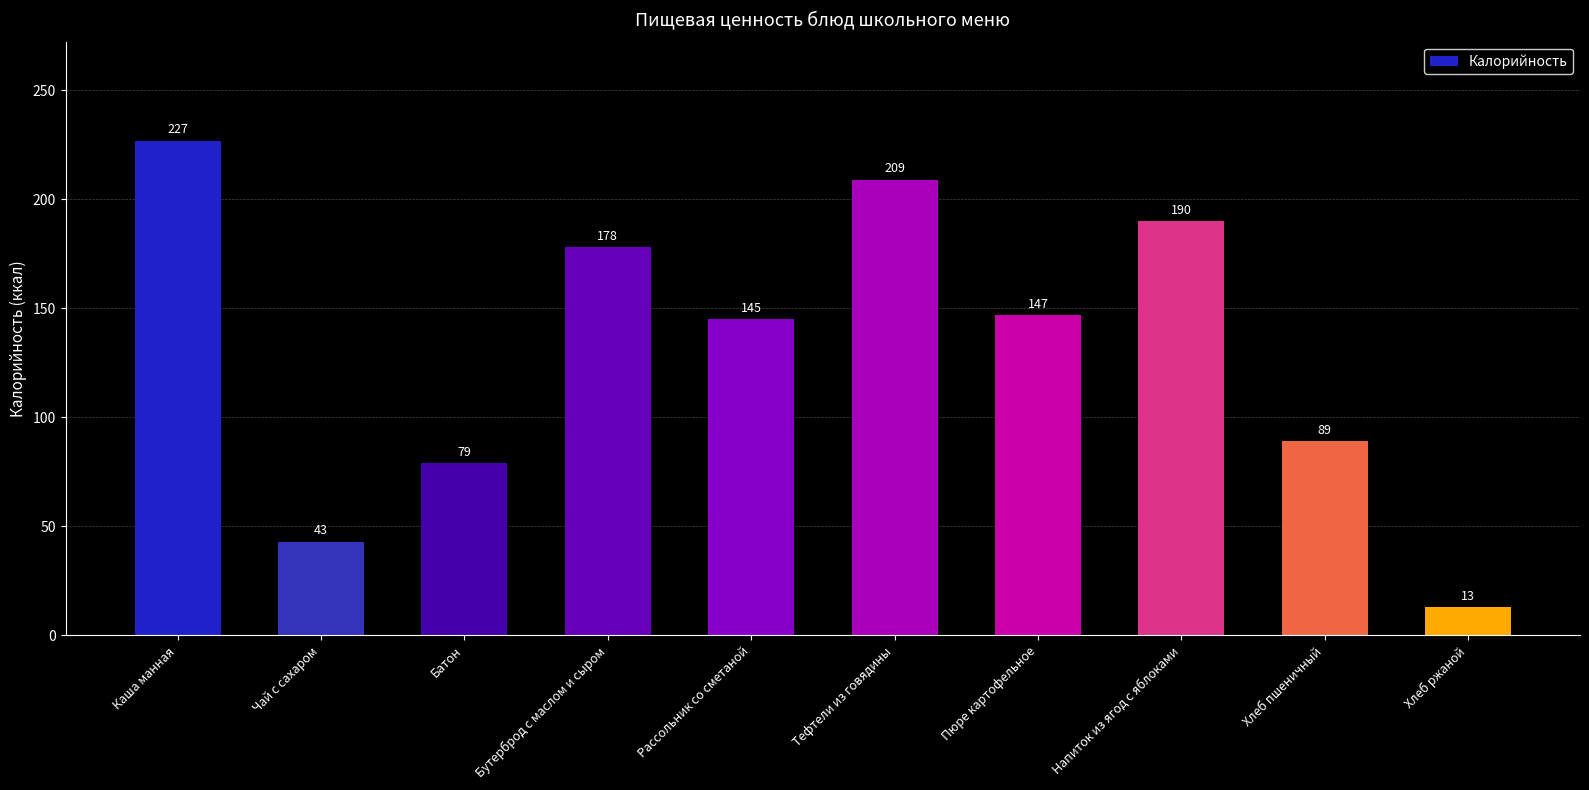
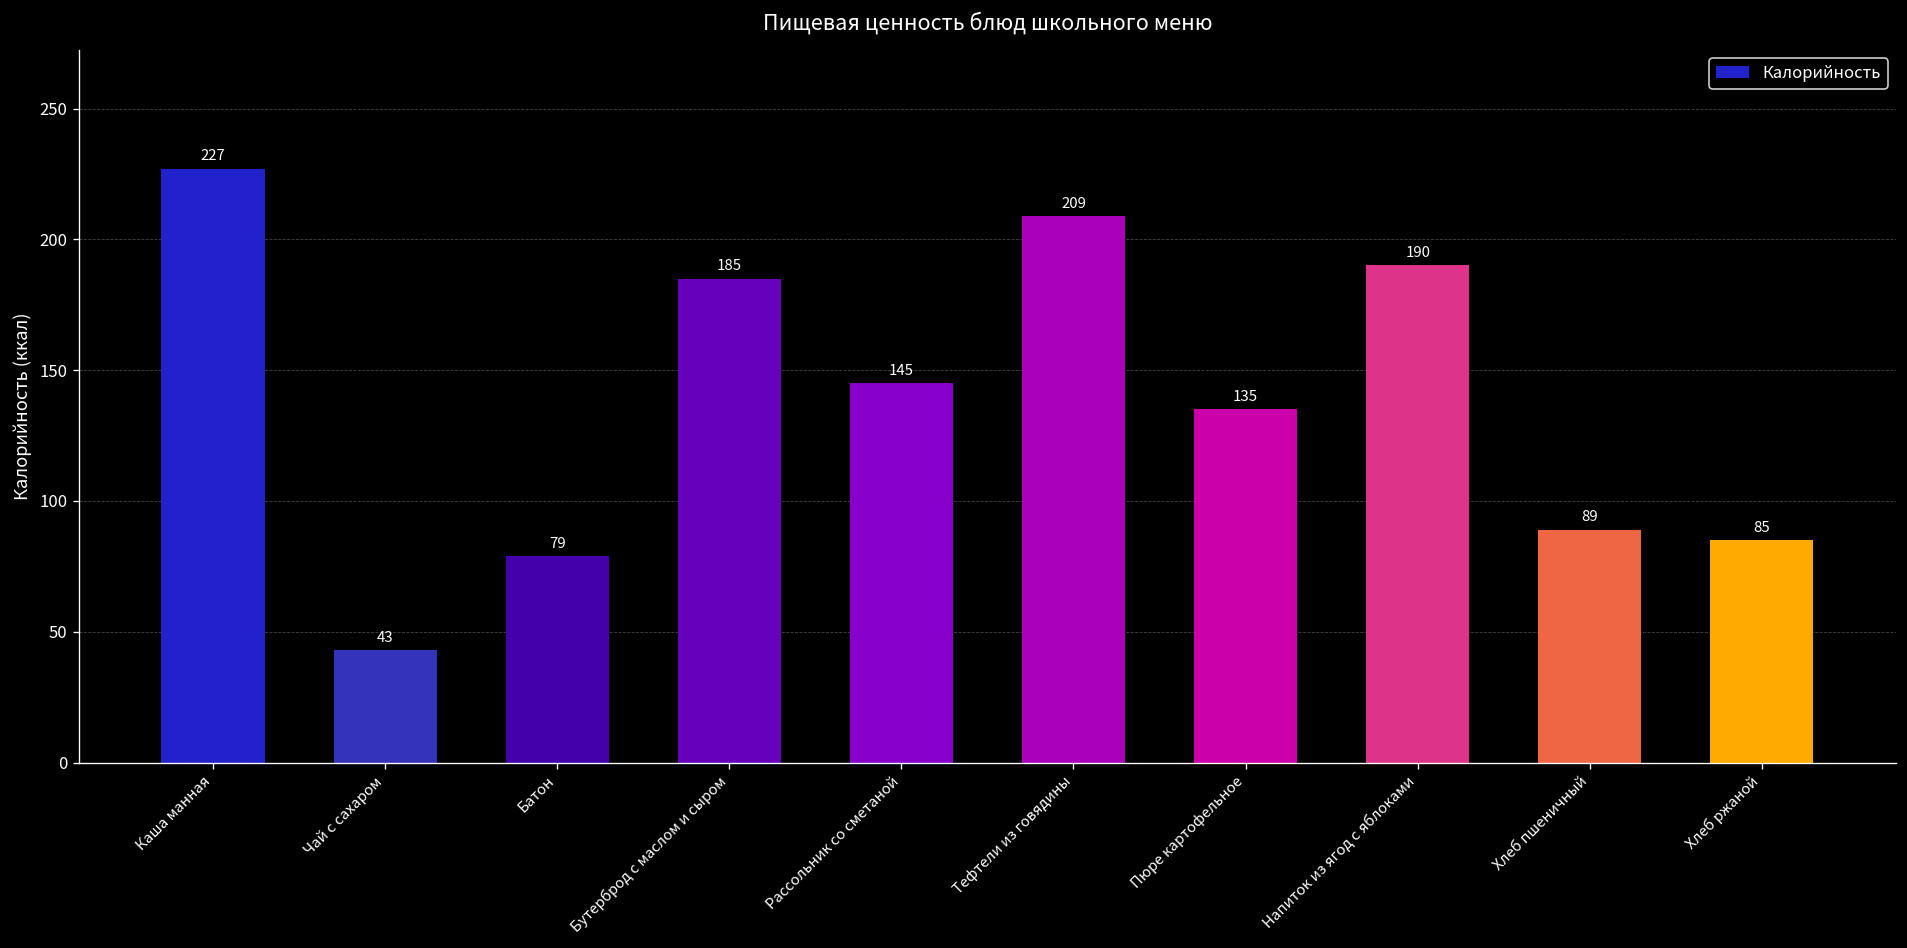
  {
    "Каша манная": 227,
    "Чай с сахаром": 43,
    "Батон": 79,
-   "Бутерброд с маслом и сыром": 178,
+   "Бутерброд с маслом и сыром": 185,
    "Рассольник со сметаной": 145,
    "Тефтели из говядины": 209,
-   "Пюре картофельное": 147,
+   "Пюре картофельное": 135,
    "Напиток из ягод с яблоками": 190,
    "Хлеб пшеничный": 89,
-   "Хлеб ржаной": 13
+   "Хлеб ржаной": 85
  }
